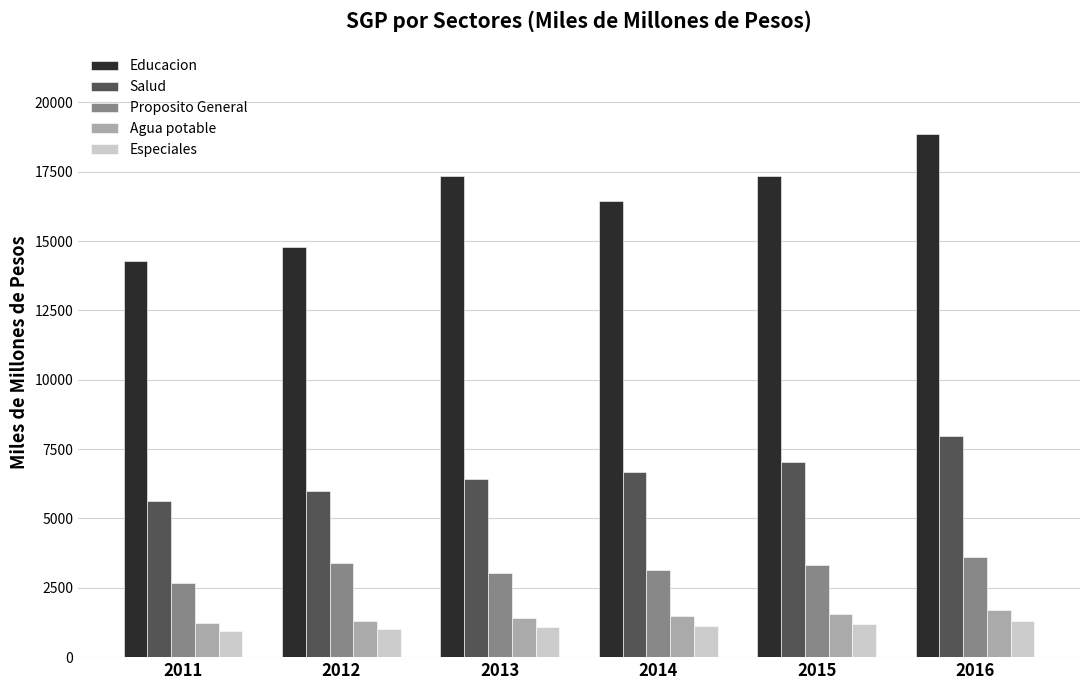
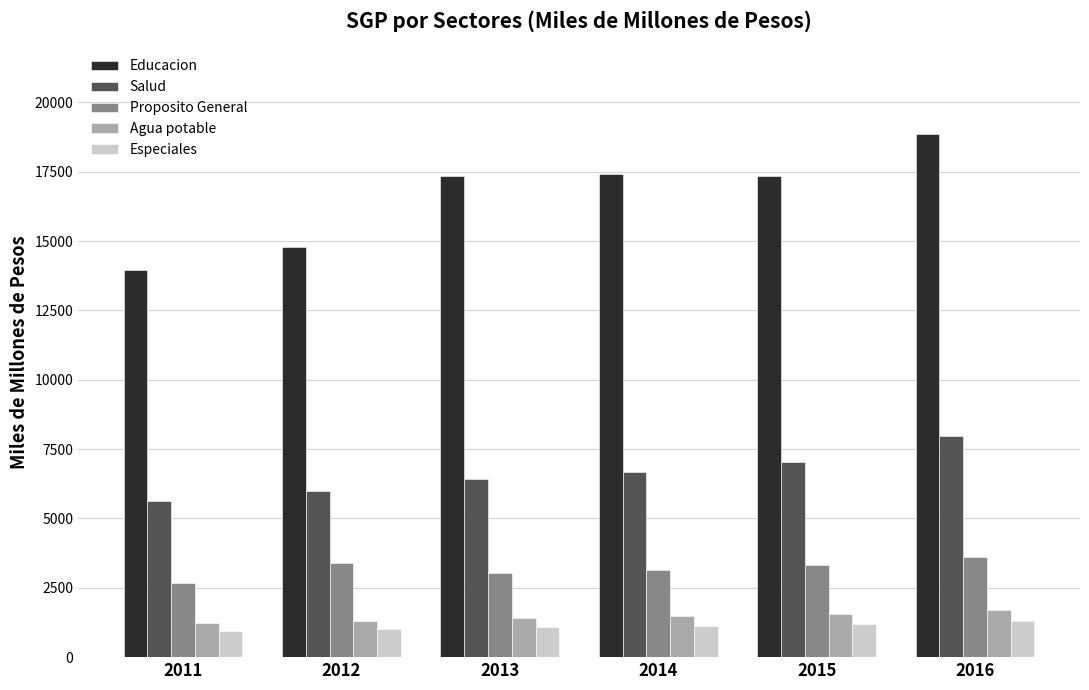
  {
    "Educacion": {
-     "2011": 14300,
+     "2011": 13900,
      "2012": 14800,
      "2013": 17400,
-     "2014": 16500,
+     "2014": 17400,
      "2015": 17400,
      "2016": 18900
    },
    "Salud": {
      "2011": 5600,
      "2012": 6000,
      "2013": 6400,
      "2014": 6700,
      "2015": 7000,
      "2016": 8000
    }
  }
